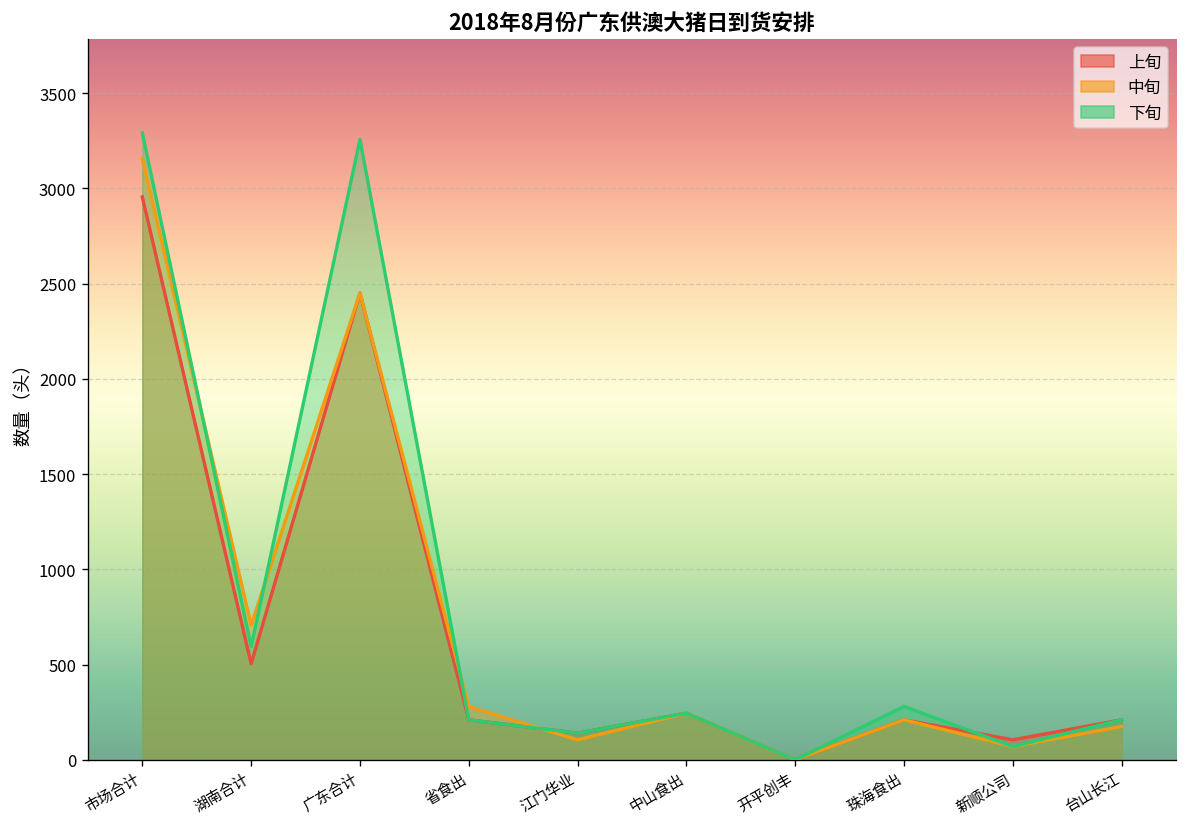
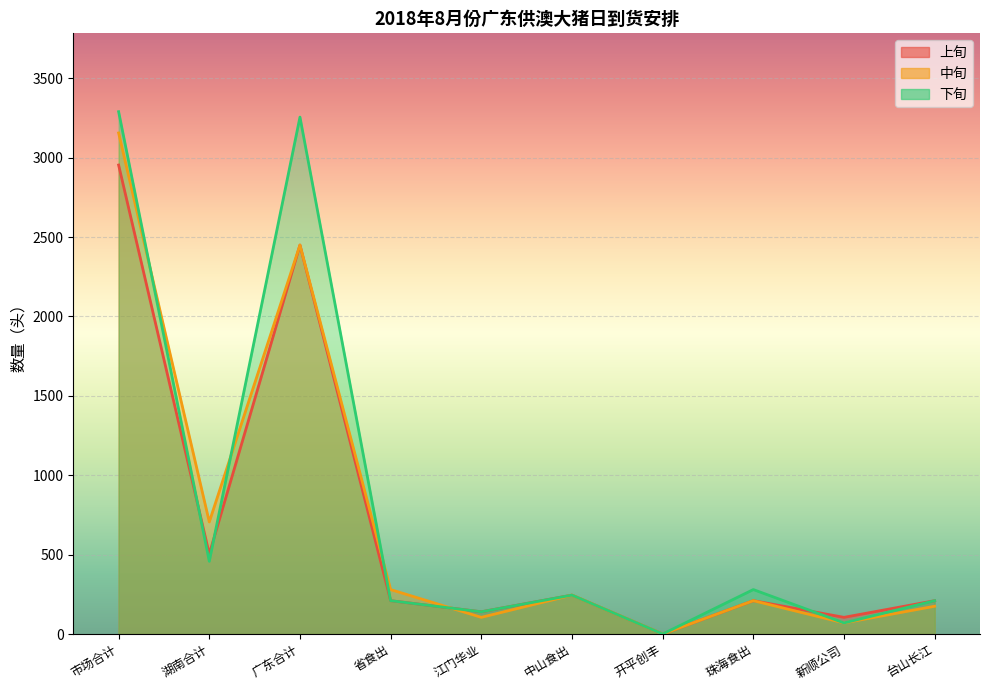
  {
    "下旬": {
      "市场合计": 3290,
-     "湖南合计": 600,
+     "湖南合计": 460,
      "广东合计": 3260,
      "珠海食出": 280
    }
  }
